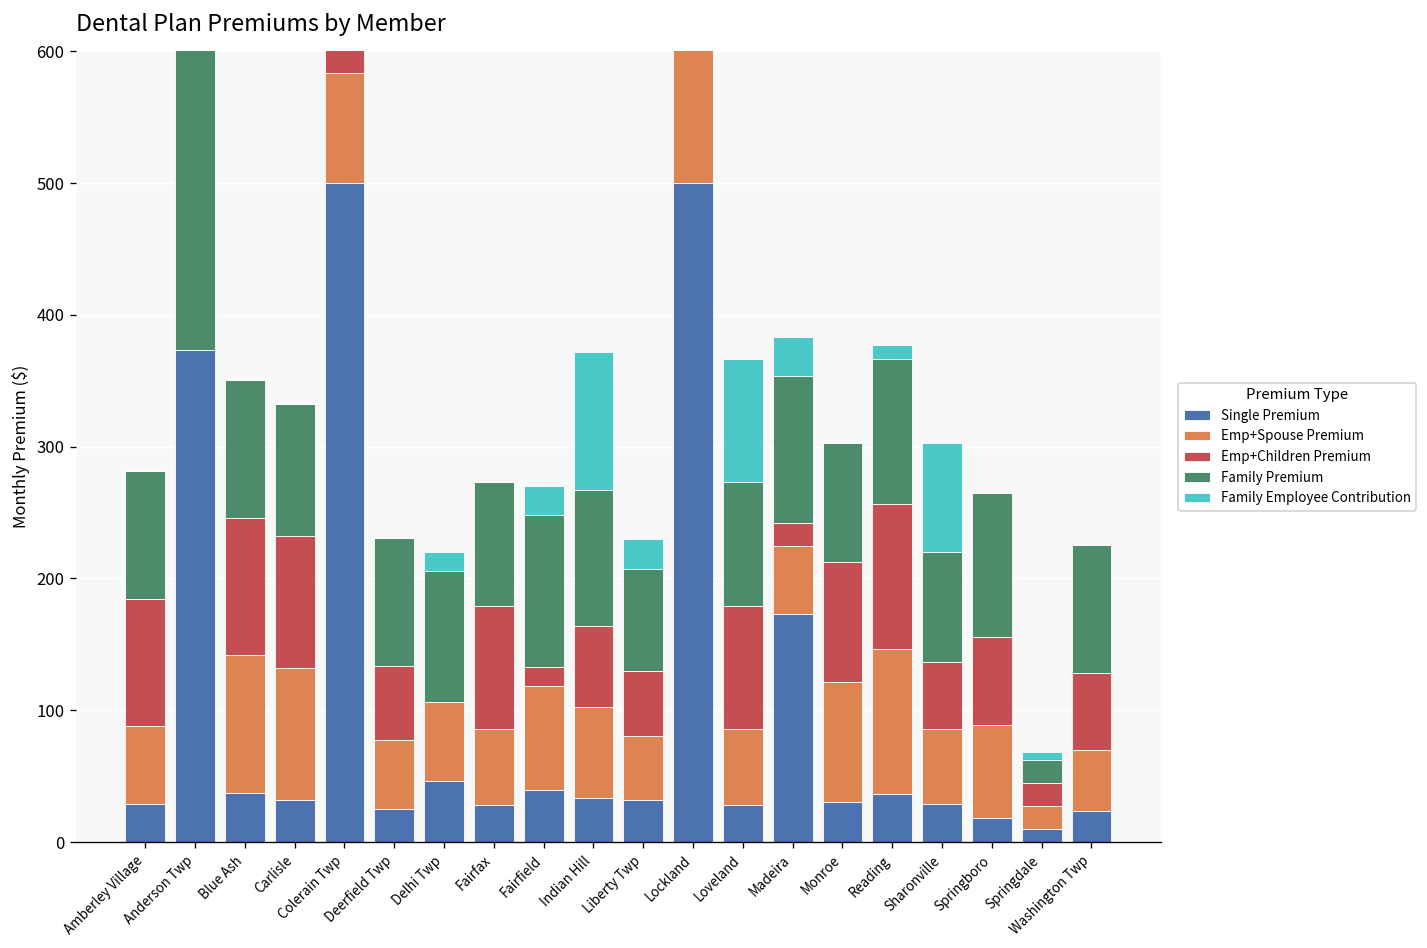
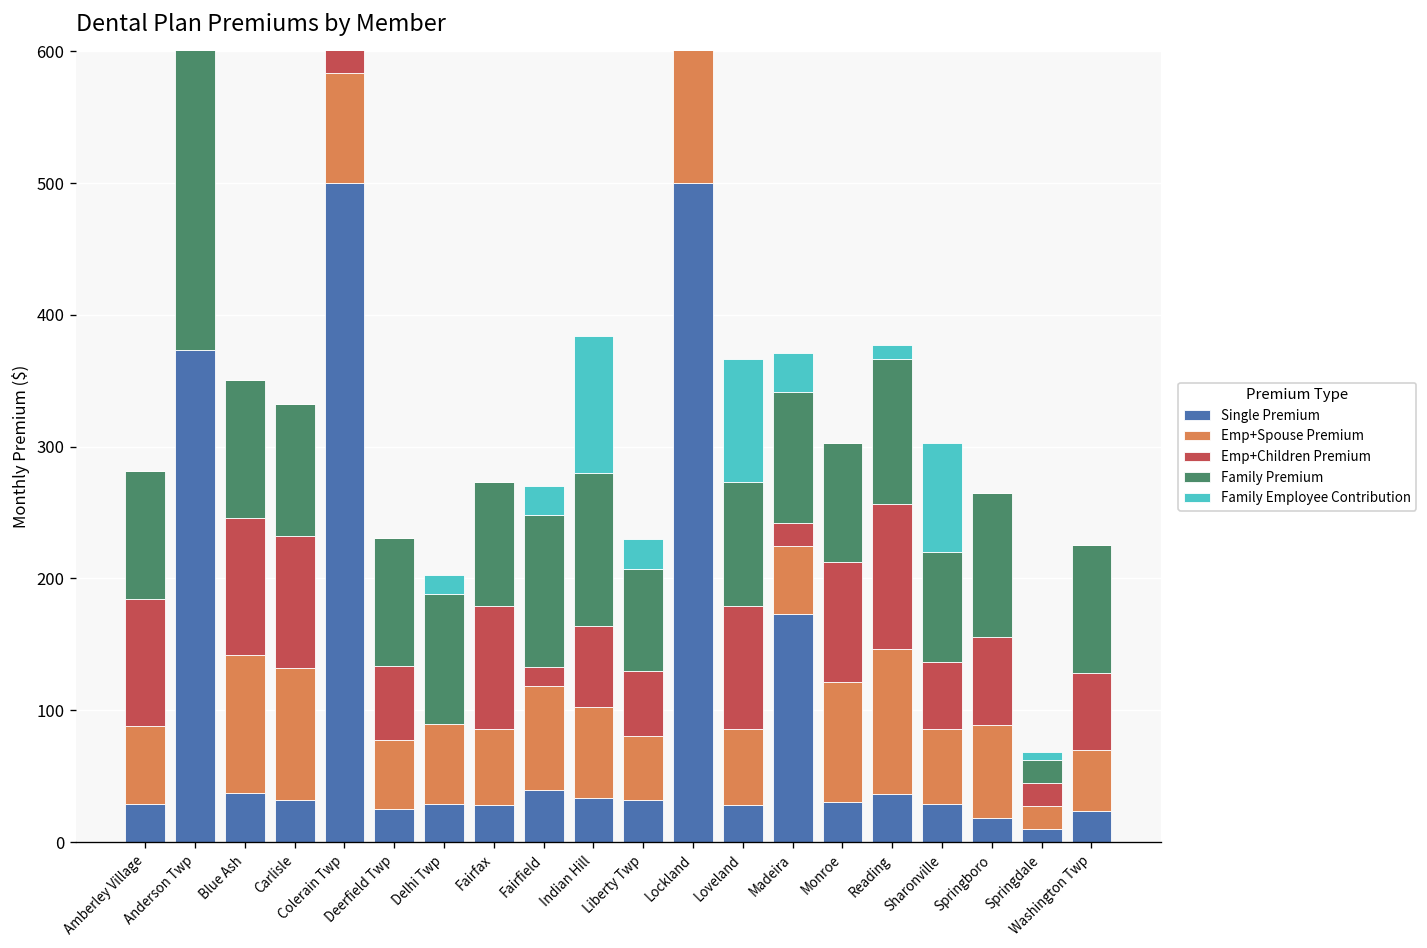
  {
    "Single Premium": {
      "Amberley Village": 29,
      "Anderson Twp": 374,
      "Blue Ash": 37,
      "Carlisle": 32,
      "Colerain Twp": 500,
      "Deerfield Twp": 25,
-     "Delhi Twp": 46,
+     "Delhi Twp": 29,
      "Fairfax": 28,
      "Fairfield": 40,
      "Indian Hill": 34,
      "Liberty Twp": 32,
      "Lockland": 500,
      "Loveland": 28,
      "Madeira": 173,
      "Monroe": 31,
      "Reading": 37,
      "Sharonville": 29,
      "Springboro": 19,
      "Springdale": 10,
      "Washington Twp": 23
    },
    "Family Premium": {
      "Amberley Village": 97,
      "Blue Ash": 105,
      "Carlisle": 100,
      "Deerfield Twp": 97,
      "Delhi Twp": 99,
      "Fairfax": 94,
      "Fairfield": 115,
-     "Indian Hill": 103,
+     "Indian Hill": 116,
      "Liberty Twp": 77,
      "Loveland": 94,
-     "Madeira": 112,
+     "Madeira": 100,
      "Monroe": 91,
      "Reading": 110,
      "Sharonville": 83,
      "Springboro": 109,
      "Springdale": 18,
      "Washington Twp": 97
    },
    "Family Employee Contribution": {
      "Amberley Village": 0,
      "Blue Ash": 0,
      "Carlisle": 0,
      "Deerfield Twp": 0,
      "Delhi Twp": 15,
      "Fairfax": 0,
      "Fairfield": 22,
      "Indian Hill": 104,
      "Liberty Twp": 23,
      "Loveland": 94,
      "Madeira": 30,
      "Monroe": 0,
      "Reading": 11,
      "Sharonville": 83,
      "Springboro": 0,
      "Springdale": 6,
      "Washington Twp": 0
    }
  }
